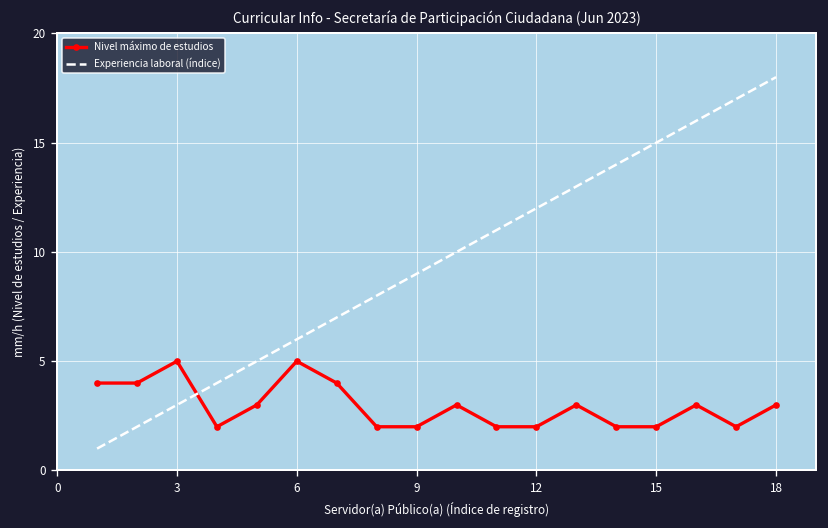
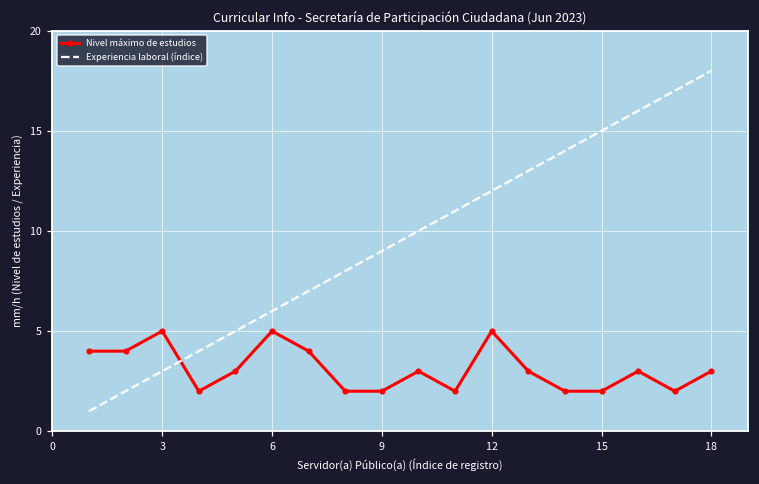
  {
    "Nivel máximo de estudios": {
      "3": 5,
      "6": 5,
      "9": 2,
-     "12": 2,
+     "12": 5,
      "15": 2,
      "18": 3
    },
    "Experiencia laboral (índice)": {
      "3": 3,
      "6": 6,
      "9": 9,
      "12": 12,
      "15": 15,
      "18": 18
    }
  }
